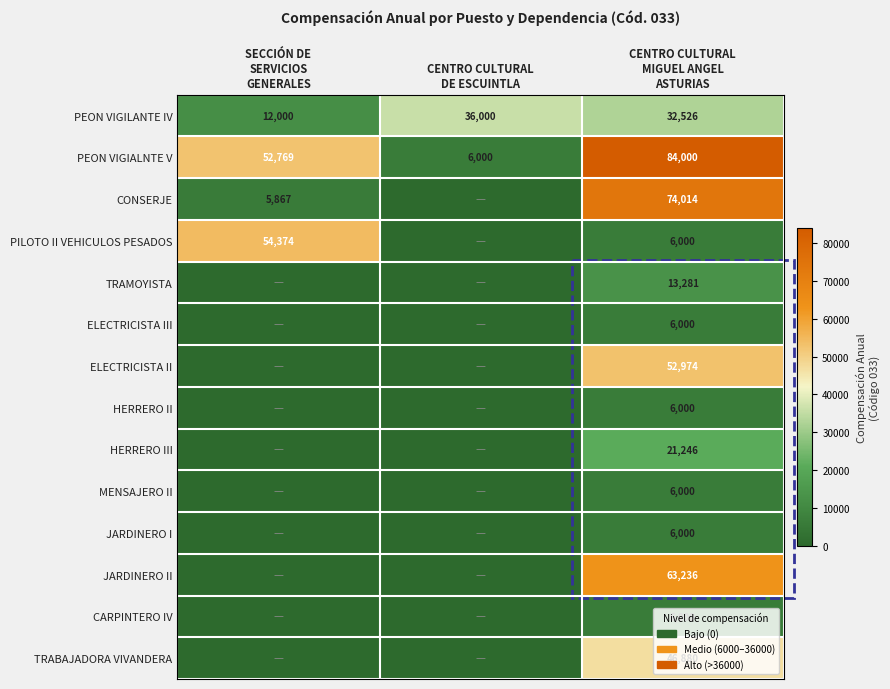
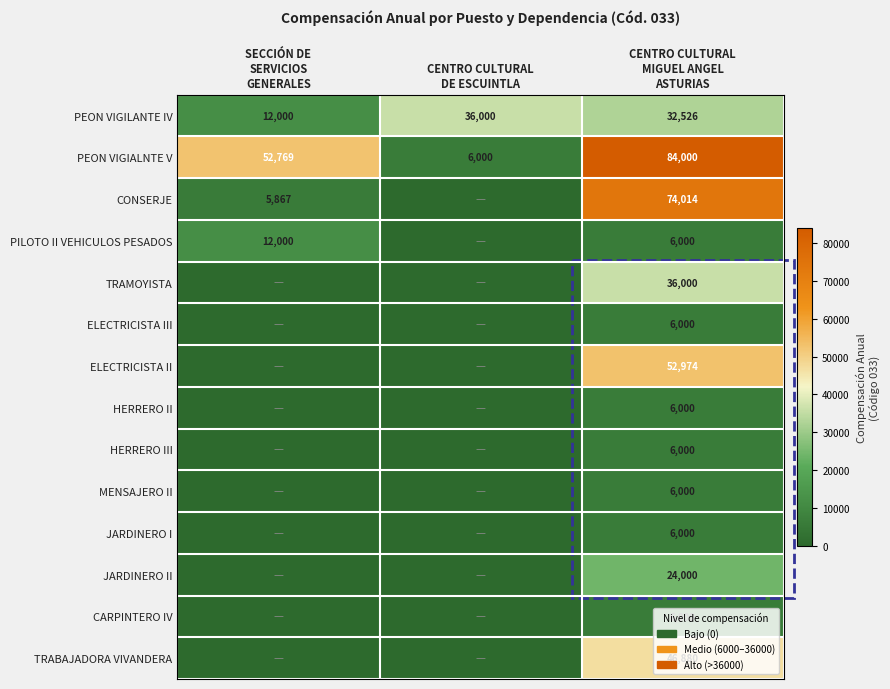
  {
    "PEON VIGILANTE IV": {
      "SECCIÓN DE SERVICIOS GENERALES": "12,000",
      "CENTRO CULTURAL DE ESCUINTLA": "36,000",
      "CENTRO CULTURAL MIGUEL ANGEL ASTURIAS": "32,526"
    },
    "PEON VIGIALNTE V": {
      "SECCIÓN DE SERVICIOS GENERALES": "52,769",
      "CENTRO CULTURAL DE ESCUINTLA": "6,000",
      "CENTRO CULTURAL MIGUEL ANGEL ASTURIAS": "84,000"
    },
    "CONSERJE": {
      "SECCIÓN DE SERVICIOS GENERALES": "5,867",
      "CENTRO CULTURAL MIGUEL ANGEL ASTURIAS": "74,014"
    },
    "PILOTO II VEHICULOS PESADOS": {
-     "SECCIÓN DE SERVICIOS GENERALES": "54,374",
+     "SECCIÓN DE SERVICIOS GENERALES": "12,000",
      "CENTRO CULTURAL MIGUEL ANGEL ASTURIAS": "6,000"
    },
    "TRAMOYISTA": {
-     "CENTRO CULTURAL MIGUEL ANGEL ASTURIAS": "13,281"
+     "CENTRO CULTURAL MIGUEL ANGEL ASTURIAS": "36,000"
    },
    "ELECTRICISTA III": {
      "CENTRO CULTURAL MIGUEL ANGEL ASTURIAS": "6,000"
    },
    "ELECTRICISTA II": {
      "CENTRO CULTURAL MIGUEL ANGEL ASTURIAS": "52,974"
    },
    "HERRERO II": {
      "CENTRO CULTURAL MIGUEL ANGEL ASTURIAS": "6,000"
    },
    "HERRERO III": {
-     "CENTRO CULTURAL MIGUEL ANGEL ASTURIAS": "21,246"
+     "CENTRO CULTURAL MIGUEL ANGEL ASTURIAS": "6,000"
    },
    "MENSAJERO II": {
      "CENTRO CULTURAL MIGUEL ANGEL ASTURIAS": "6,000"
    },
    "JARDINERO I": {
      "CENTRO CULTURAL MIGUEL ANGEL ASTURIAS": "6,000"
    },
    "JARDINERO II": {
-     "CENTRO CULTURAL MIGUEL ANGEL ASTURIAS": "63,236"
+     "CENTRO CULTURAL MIGUEL ANGEL ASTURIAS": "24,000"
    }
  }
